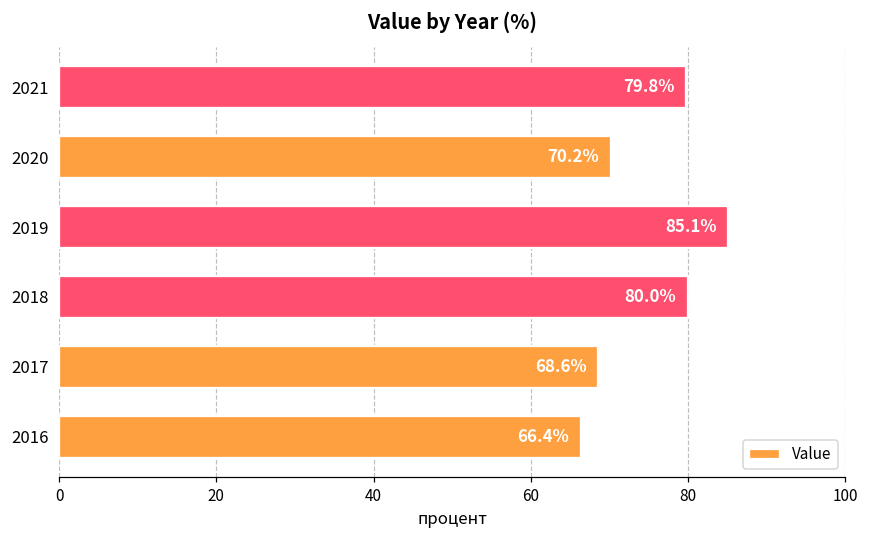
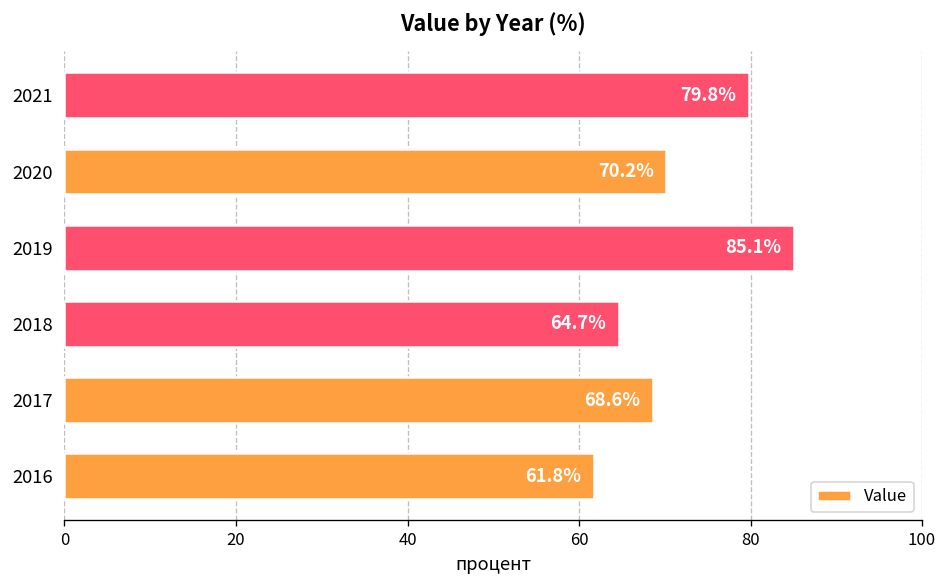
  {
    "2021": "79.8%",
    "2020": "70.2%",
    "2019": "85.1%",
-   "2018": "80.0%",
+   "2018": "64.7%",
    "2017": "68.6%",
-   "2016": "66.4%"
+   "2016": "61.8%"
  }
